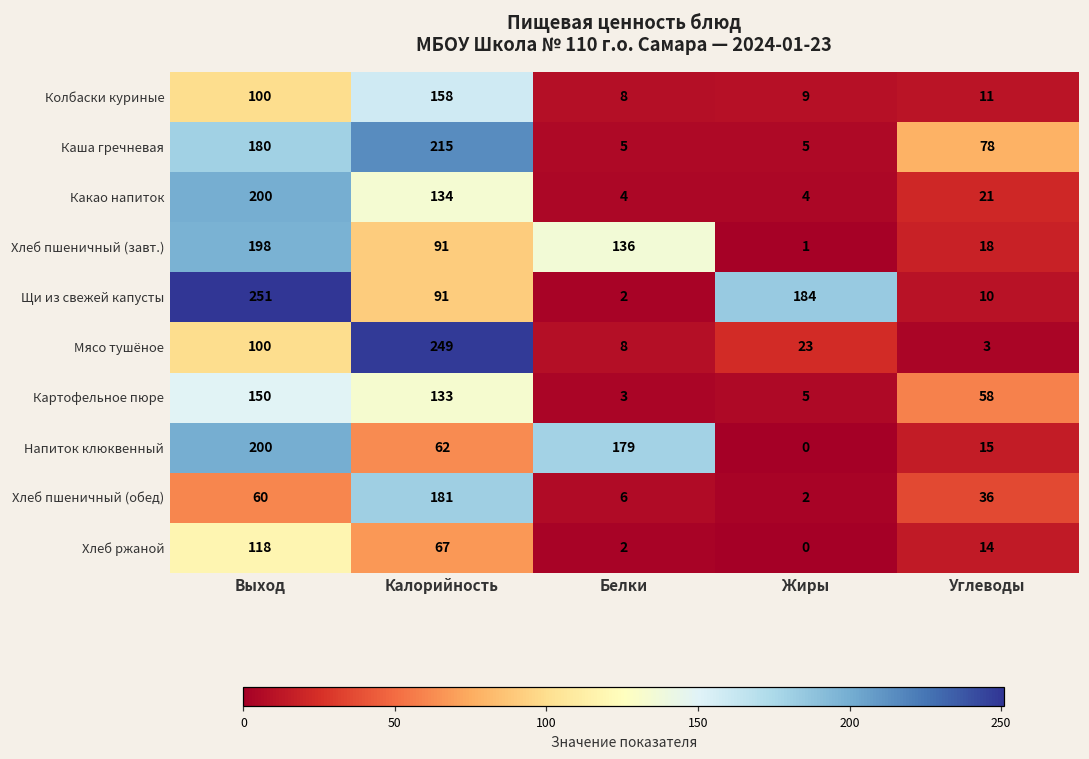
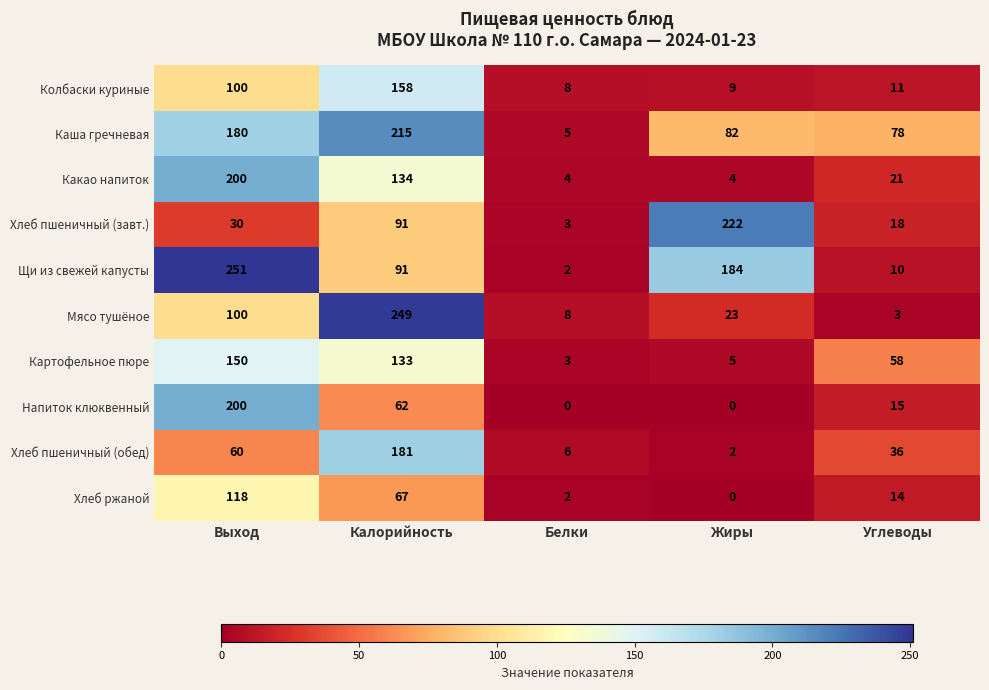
  {
    "Колбаски куриные": {
      "Выход": 100,
      "Калорийность": 158,
      "Белки": 8,
      "Жиры": 9,
      "Углеводы": 11
    },
    "Каша гречневая": {
      "Выход": 180,
      "Калорийность": 215,
      "Белки": 5,
-     "Жиры": 5,
+     "Жиры": 82,
      "Углеводы": 78
    },
    "Какао напиток": {
      "Выход": 200,
      "Калорийность": 134,
      "Белки": 4,
      "Жиры": 4,
      "Углеводы": 21
    },
    "Хлеб пшеничный (завт.)": {
-     "Выход": 198,
+     "Выход": 30,
      "Калорийность": 91,
-     "Белки": 136,
-     "Жиры": 1,
+     "Белки": 3,
+     "Жиры": 222,
      "Углеводы": 18
    },
    "Щи из свежей капусты": {
      "Выход": 251,
      "Калорийность": 91,
      "Белки": 2,
      "Жиры": 184,
      "Углеводы": 10
    },
    "Мясо тушёное": {
      "Выход": 100,
      "Калорийность": 249,
      "Белки": 8,
      "Жиры": 23,
      "Углеводы": 3
    },
    "Картофельное пюре": {
      "Выход": 150,
      "Калорийность": 133,
      "Белки": 3,
      "Жиры": 5,
      "Углеводы": 58
    },
    "Напиток клюквенный": {
      "Выход": 200,
      "Калорийность": 62,
-     "Белки": 179,
+     "Белки": 0,
      "Жиры": 0,
      "Углеводы": 15
    },
    "Хлеб пшеничный (обед)": {
      "Выход": 60,
      "Калорийность": 181,
      "Белки": 6,
      "Жиры": 2,
      "Углеводы": 36
    },
    "Хлеб ржаной": {
      "Выход": 118,
      "Калорийность": 67,
      "Белки": 2,
      "Жиры": 0,
      "Углеводы": 14
    }
  }
